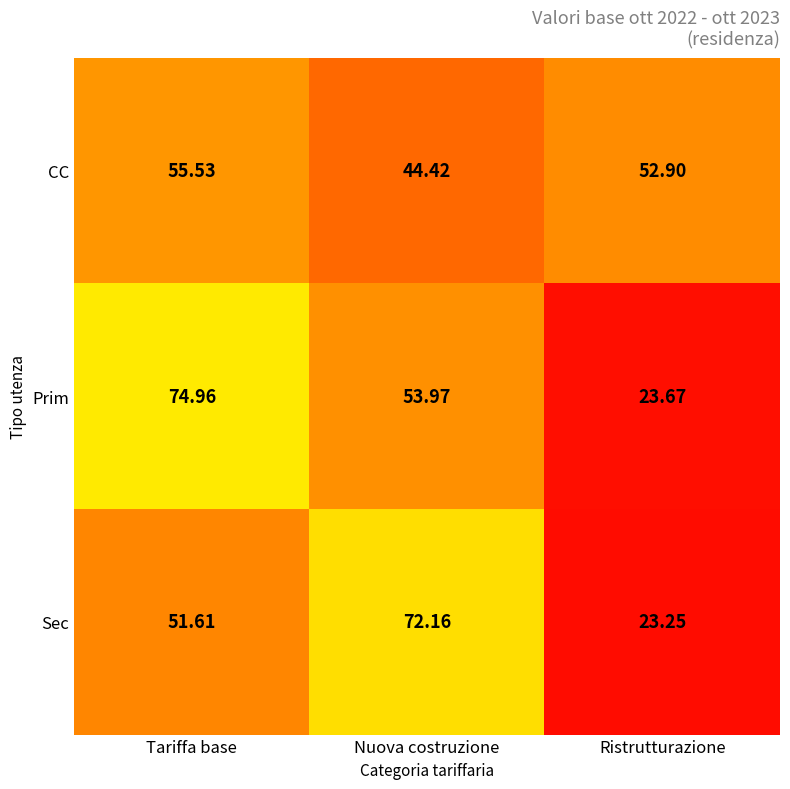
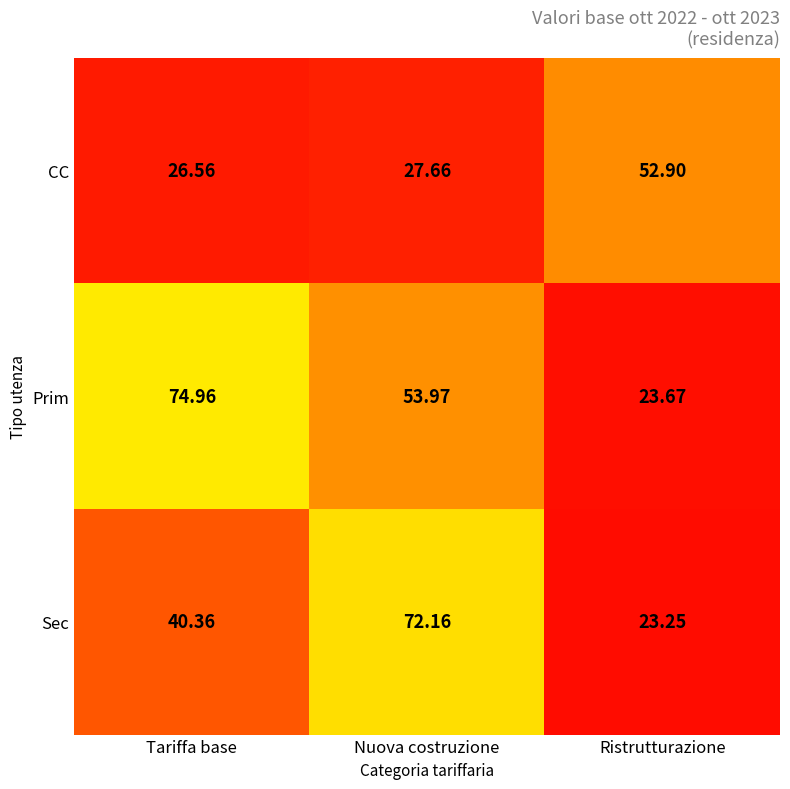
  {
    "CC": {
-     "Tariffa base": 55.53,
-     "Nuova costruzione": 44.42,
+     "Tariffa base": 26.56,
+     "Nuova costruzione": 27.66,
      "Ristrutturazione": 52.90
    },
    "Prim": {
      "Tariffa base": 74.96,
      "Nuova costruzione": 53.97,
      "Ristrutturazione": 23.67
    },
    "Sec": {
-     "Tariffa base": 51.61,
+     "Tariffa base": 40.36,
      "Nuova costruzione": 72.16,
      "Ristrutturazione": 23.25
    }
  }
